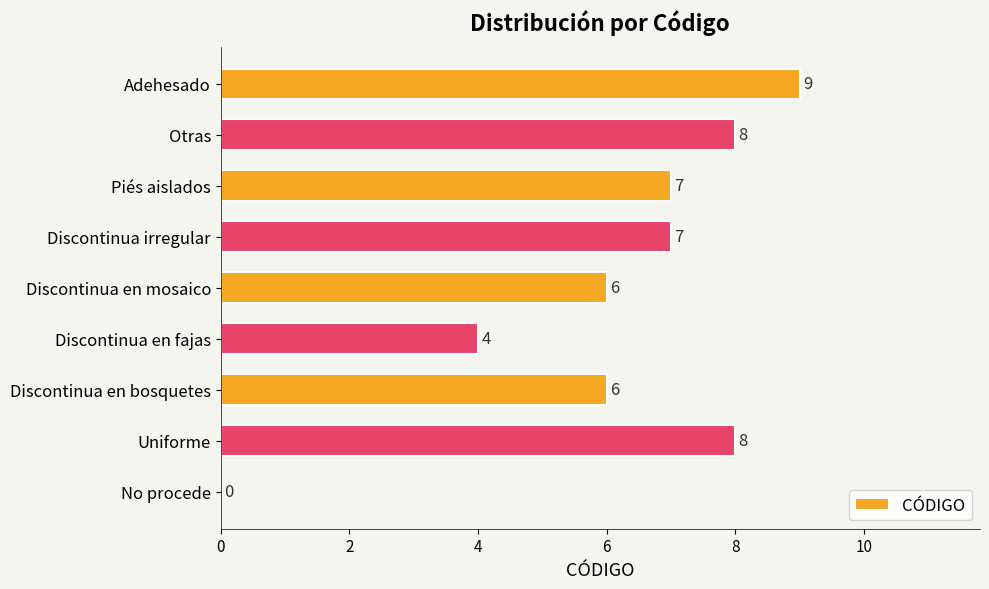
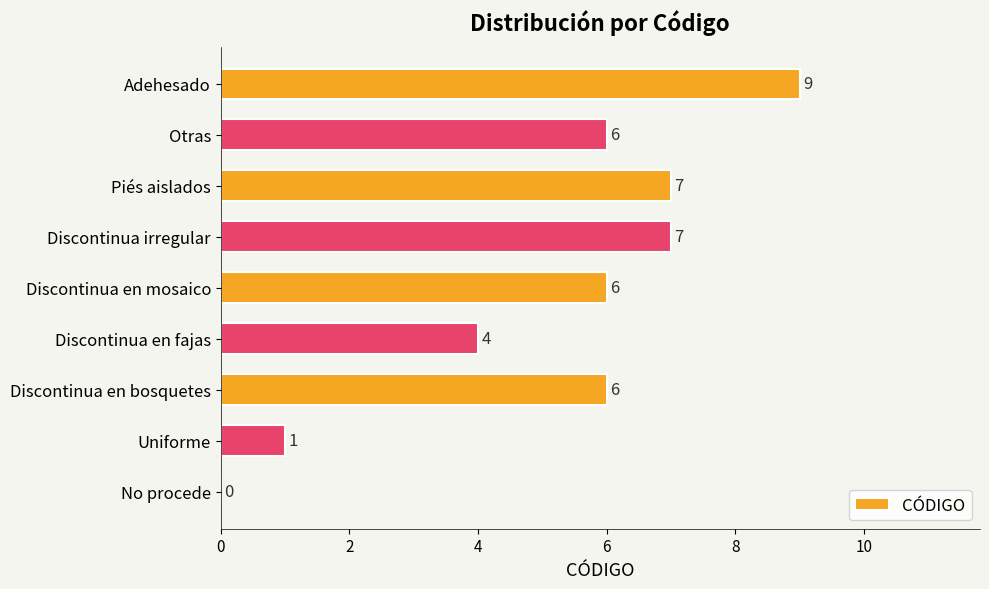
  {
    "Adehesado": 9,
-   "Otras": 8,
+   "Otras": 6,
    "Piés aislados": 7,
    "Discontinua irregular": 7,
    "Discontinua en mosaico": 6,
    "Discontinua en fajas": 4,
    "Discontinua en bosquetes": 6,
-   "Uniforme": 8,
+   "Uniforme": 1,
    "No procede": 0
  }
